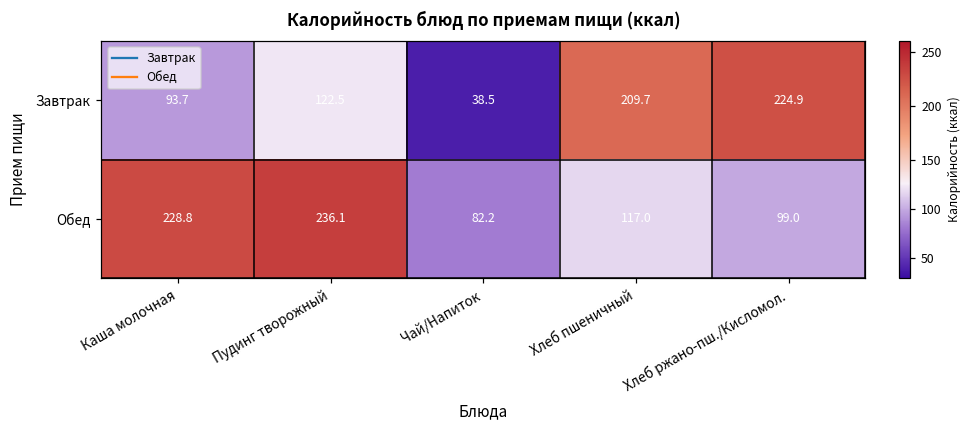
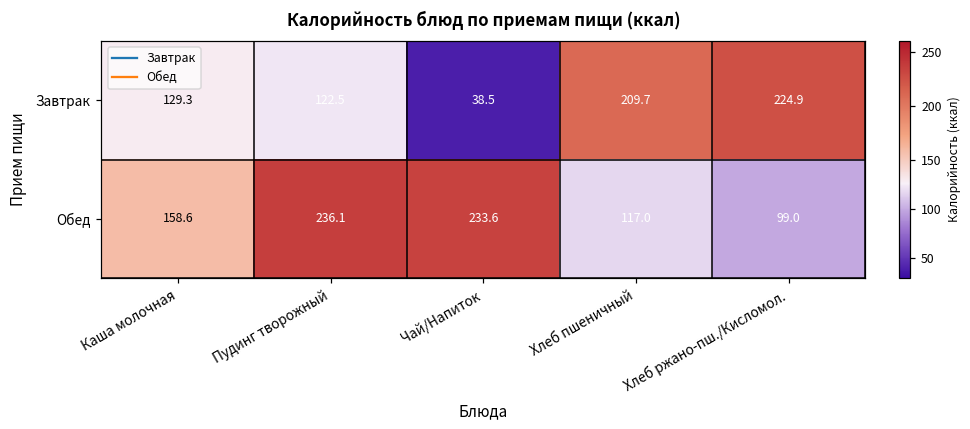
  {
    "Завтрак": {
-     "Каша молочная": 93.7,
+     "Каша молочная": 129.3,
      "Чай/Напиток": 38.5,
      "Хлеб пшеничный": 209.7,
      "Хлеб ржано-пш./Кисломол.": 224.9
    },
    "Обед": {
-     "Каша молочная": 228.8,
+     "Каша молочная": 158.6,
      "Пудинг творожный": 236.1,
-     "Чай/Напиток": 82.2,
+     "Чай/Напиток": 233.6,
      "Хлеб ржано-пш./Кисломол.": 99.0
    }
  }
